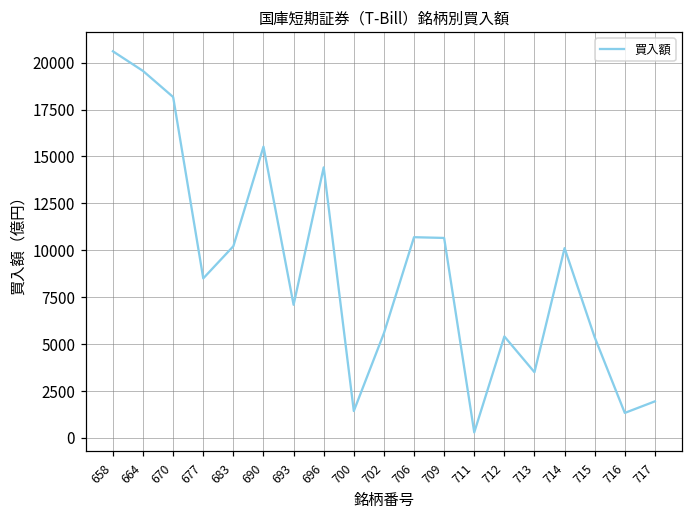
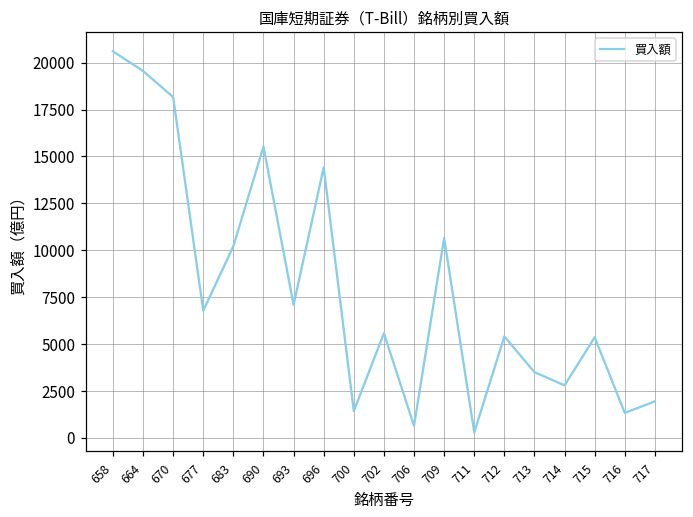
  {
    "658": 20600,
    "664": 19600,
    "670": 18200,
-   "677": 8500,
+   "677": 6800,
    "683": 10200,
    "690": 15500,
    "693": 7100,
    "696": 14400,
    "700": 1400,
    "702": 5600,
-   "706": 10700,
+   "706": 600,
    "709": 10700,
    "711": 300,
    "712": 5400,
    "713": 3500,
-   "714": 10100,
+   "714": 2800,
    "715": 5400,
    "716": 1300,
    "717": 1900
  }
